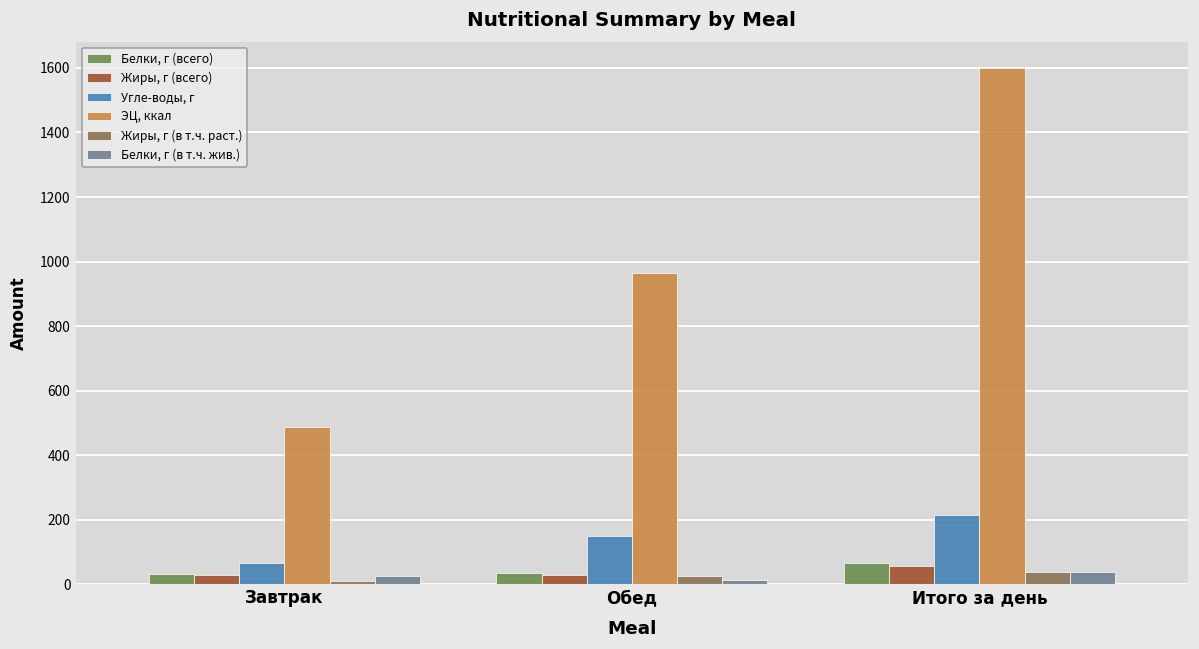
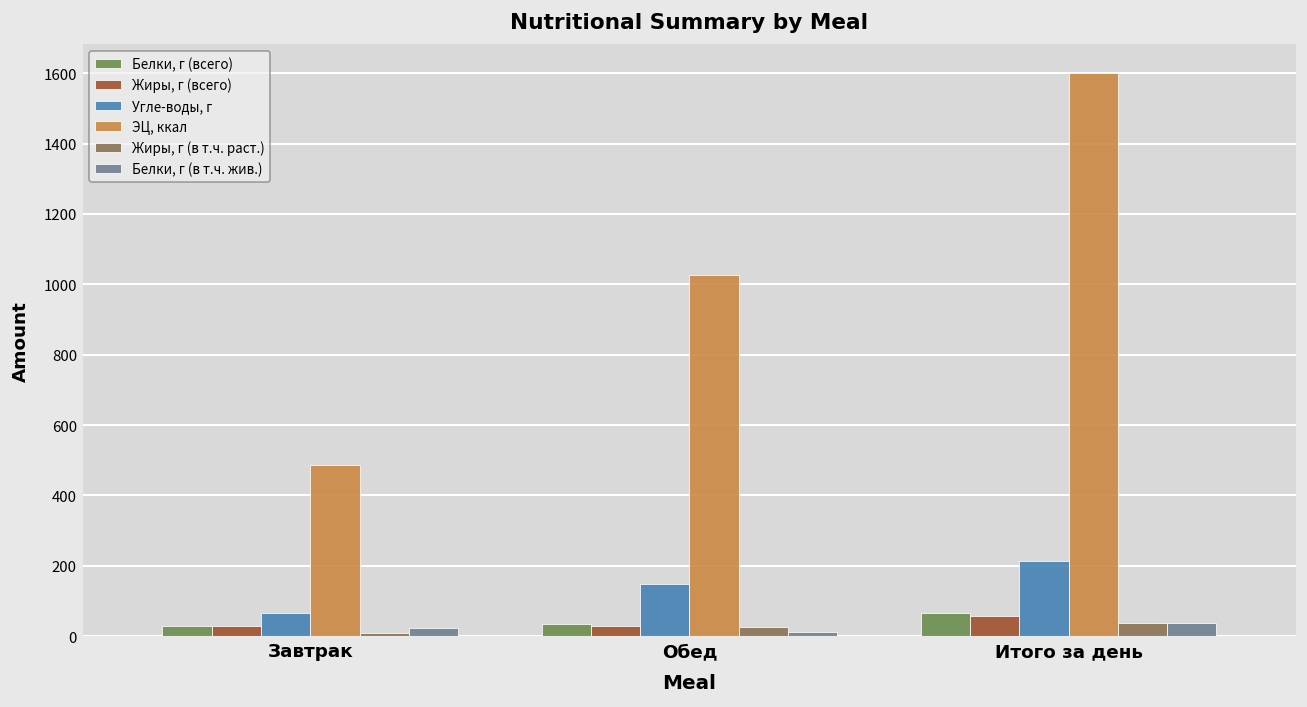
  {
    "ЭЦ, ккал": {
      "Завтрак": 490,
-     "Обед": 960,
+     "Обед": 1030,
      "Итого за день": 1600
    }
  }
